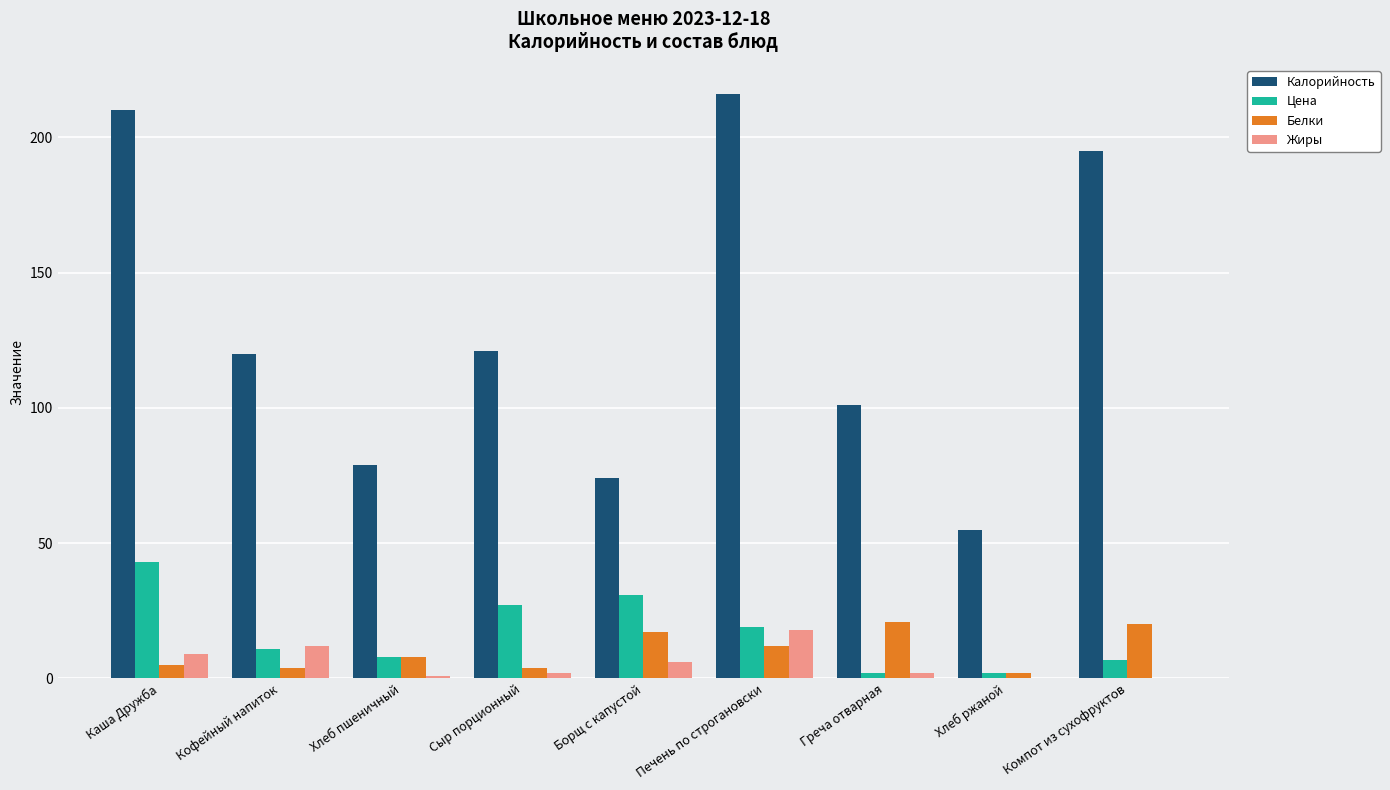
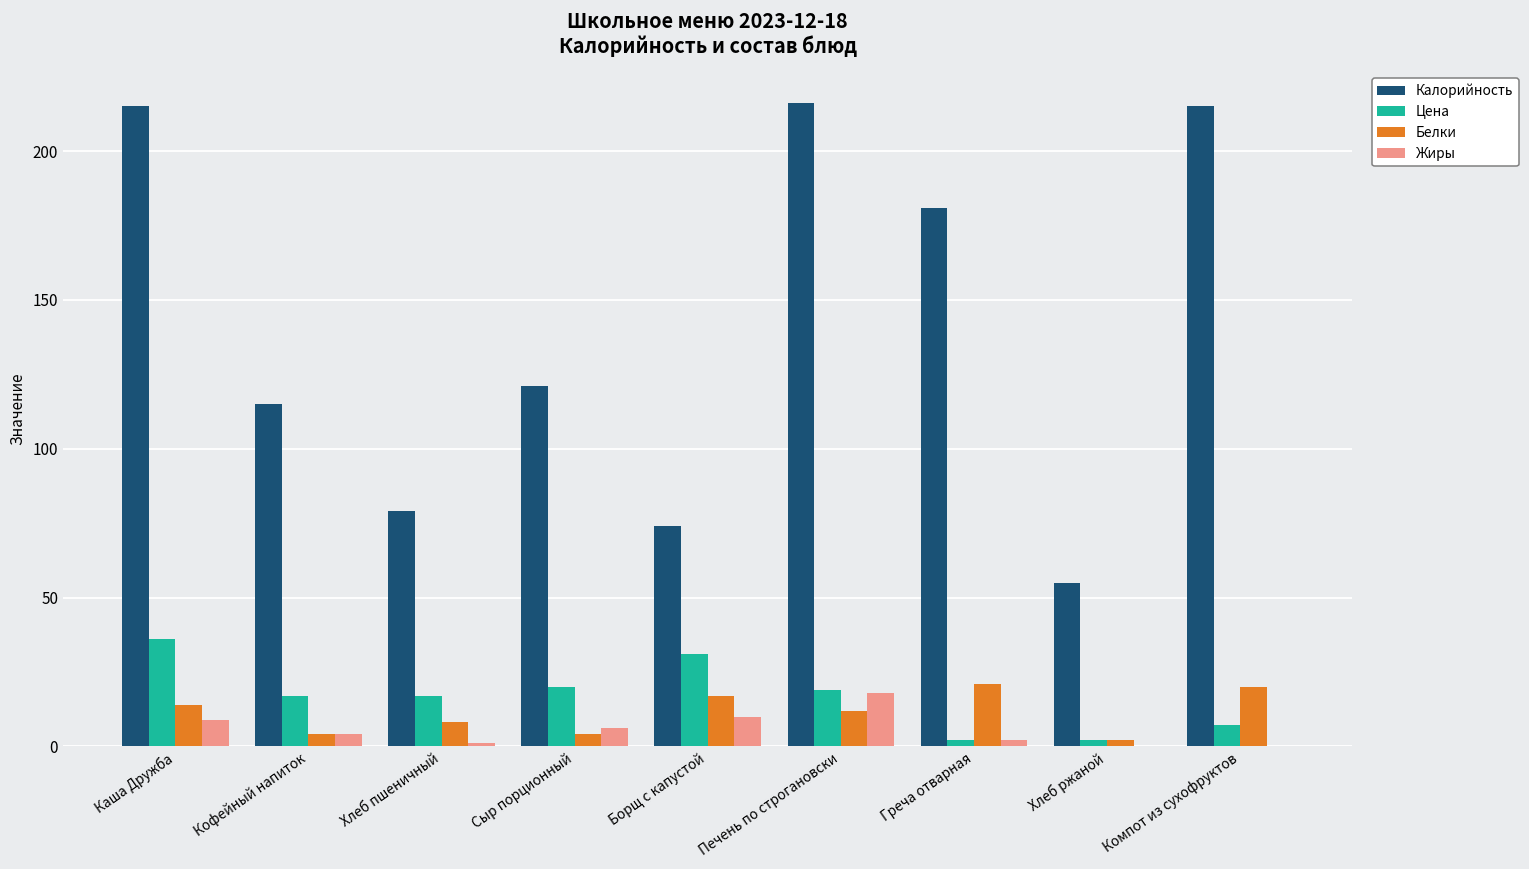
  {
    "Калорийность": {
-     "Каша Дружба": 210,
-     "Кофейный напиток": 120,
+     "Каша Дружба": 215,
+     "Кофейный напиток": 115,
      "Хлеб пшеничный": 79,
      "Сыр порционный": 121,
      "Борщ с капустой": 74,
      "Печень по строгановски": 216,
-     "Греча отварная": 101,
+     "Греча отварная": 181,
      "Хлеб ржаной": 55,
-     "Компот из сухофруктов": 195
+     "Компот из сухофруктов": 215
    },
    "Цена": {
-     "Каша Дружба": 43,
-     "Кофейный напиток": 11,
-     "Хлеб пшеничный": 8,
-     "Сыр порционный": 27,
+     "Каша Дружба": 36,
+     "Кофейный напиток": 17,
+     "Хлеб пшеничный": 17,
+     "Сыр порционный": 20,
      "Борщ с капустой": 31,
      "Печень по строгановски": 19,
      "Греча отварная": 2,
      "Хлеб ржаной": 2,
      "Компот из сухофруктов": 7
    },
    "Белки": {
-     "Каша Дружба": 5,
+     "Каша Дружба": 14,
      "Кофейный напиток": 4,
      "Хлеб пшеничный": 8,
      "Сыр порционный": 4,
      "Борщ с капустой": 17,
      "Печень по строгановски": 12,
      "Греча отварная": 21,
      "Хлеб ржаной": 2,
      "Компот из сухофруктов": 20
    },
    "Жиры": {
      "Каша Дружба": 9,
-     "Кофейный напиток": 12,
+     "Кофейный напиток": 4,
      "Хлеб пшеничный": 1,
-     "Сыр порционный": 2,
-     "Борщ с капустой": 6,
+     "Сыр порционный": 6,
+     "Борщ с капустой": 10,
      "Печень по строгановски": 18,
      "Греча отварная": 2,
      "Хлеб ржаной": 0,
      "Компот из сухофруктов": 0
    }
  }
